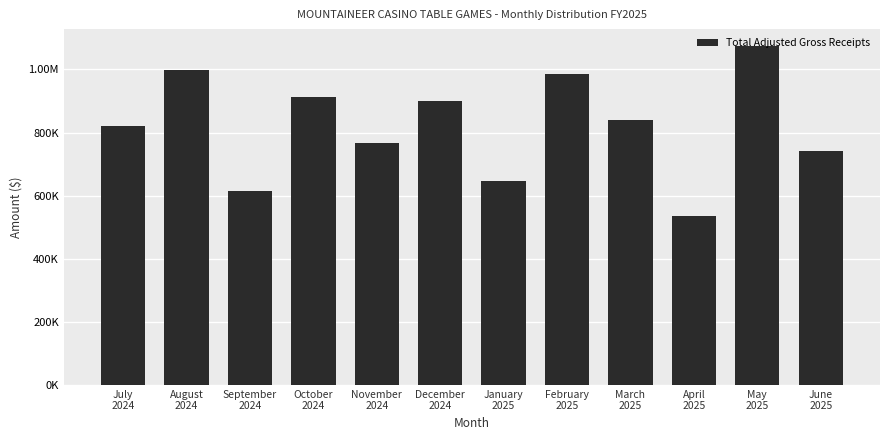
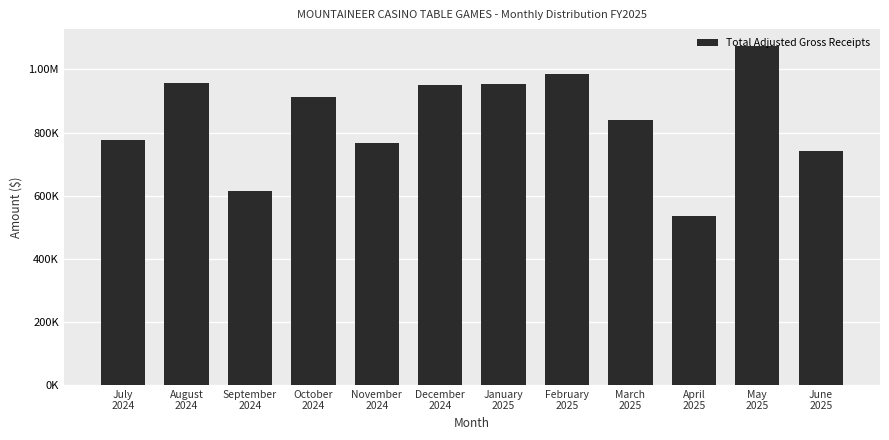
  {
-   "July 2024": 820000,
-   "August 2024": 1000000,
+   "July 2024": 780000,
+   "August 2024": 960000,
    "September 2024": 610000,
    "October 2024": 910000,
    "November 2024": 770000,
-   "December 2024": 900000,
-   "January 2025": 650000,
+   "December 2024": 950000,
+   "January 2025": 950000,
    "February 2025": 990000,
    "March 2025": 840000,
    "April 2025": 540000,
    "May 2025": 1070000,
    "June 2025": 740000
  }
